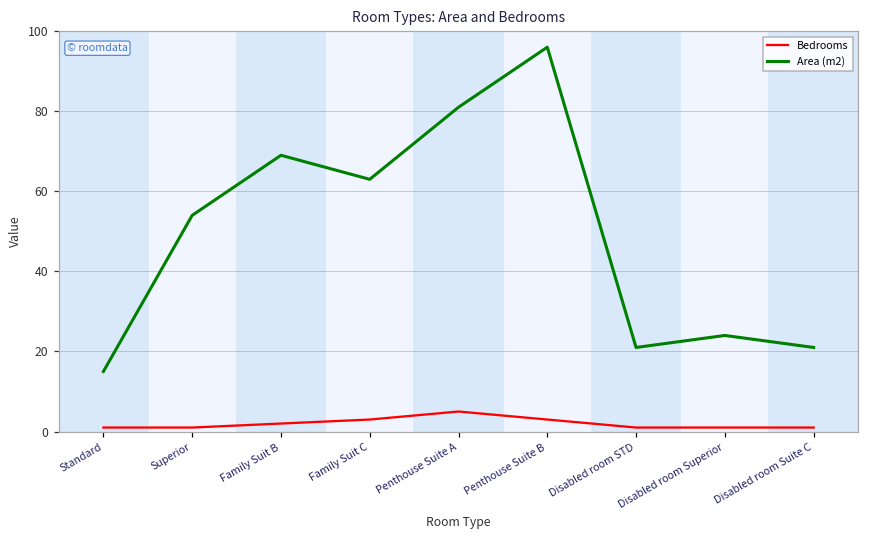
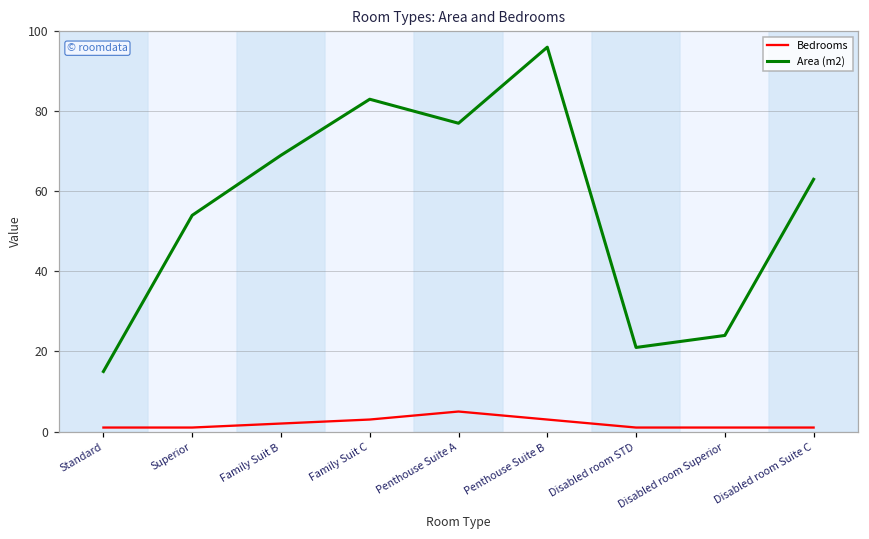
  {
    "Bedrooms": {
      "Standard": 1,
      "Superior": 1,
      "Family Suit B": 2,
      "Family Suit C": 3,
      "Penthouse Suite A": 5,
      "Penthouse Suite B": 3,
      "Disabled room STD": 1,
      "Disabled room Superior": 1,
      "Disabled room Suite C": 1
    },
    "Area (m2)": {
      "Standard": 15,
      "Superior": 54,
      "Family Suit B": 69,
-     "Family Suit C": 63,
-     "Penthouse Suite A": 81,
+     "Family Suit C": 83,
+     "Penthouse Suite A": 77,
      "Penthouse Suite B": 96,
      "Disabled room STD": 21,
      "Disabled room Superior": 24,
-     "Disabled room Suite C": 21
+     "Disabled room Suite C": 63
    }
  }
